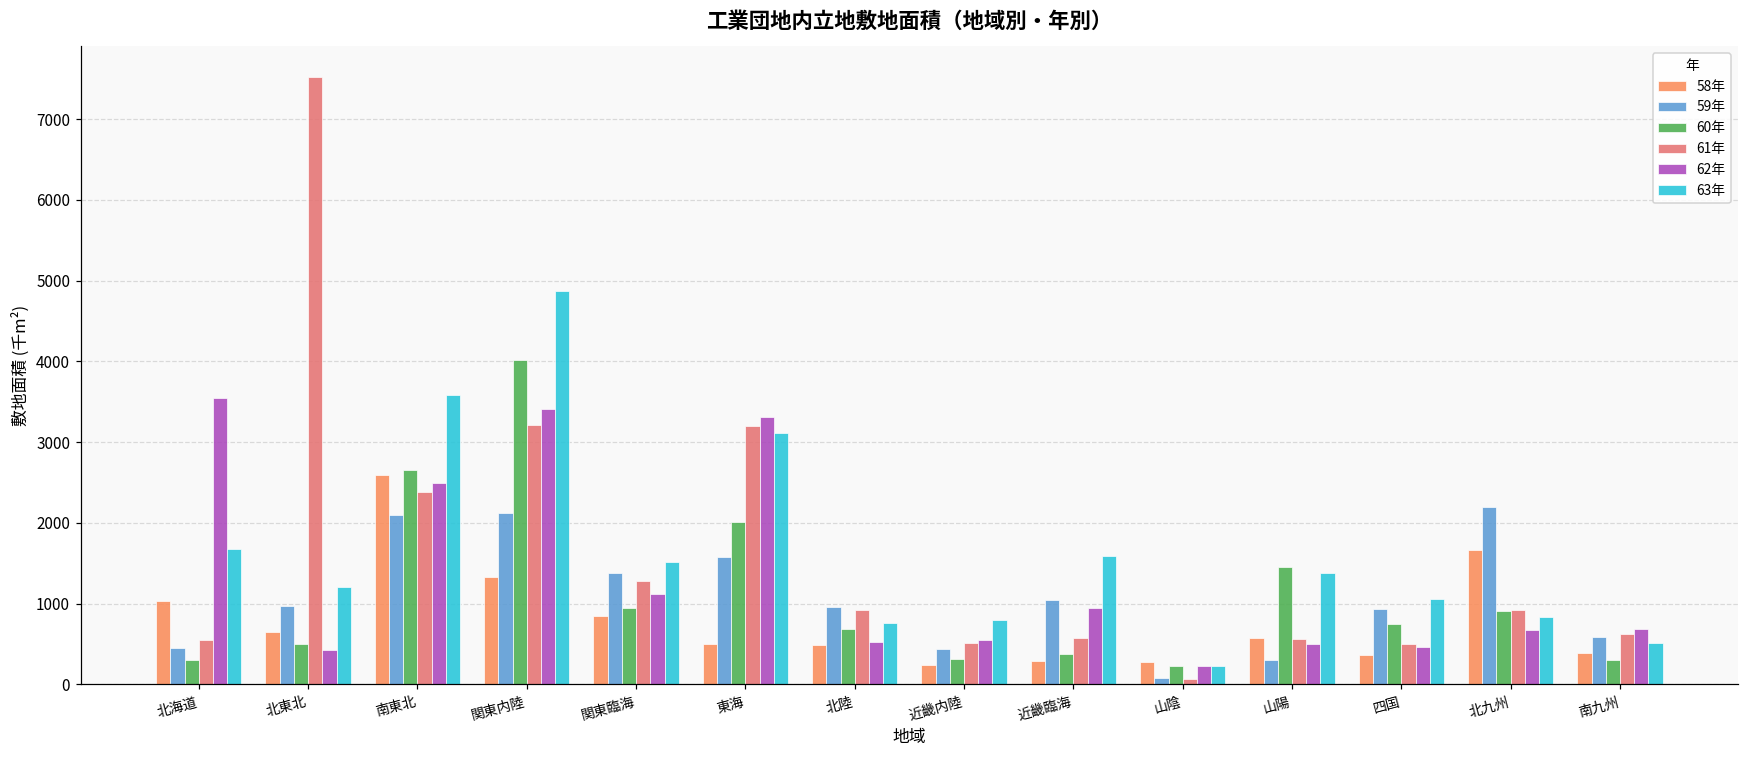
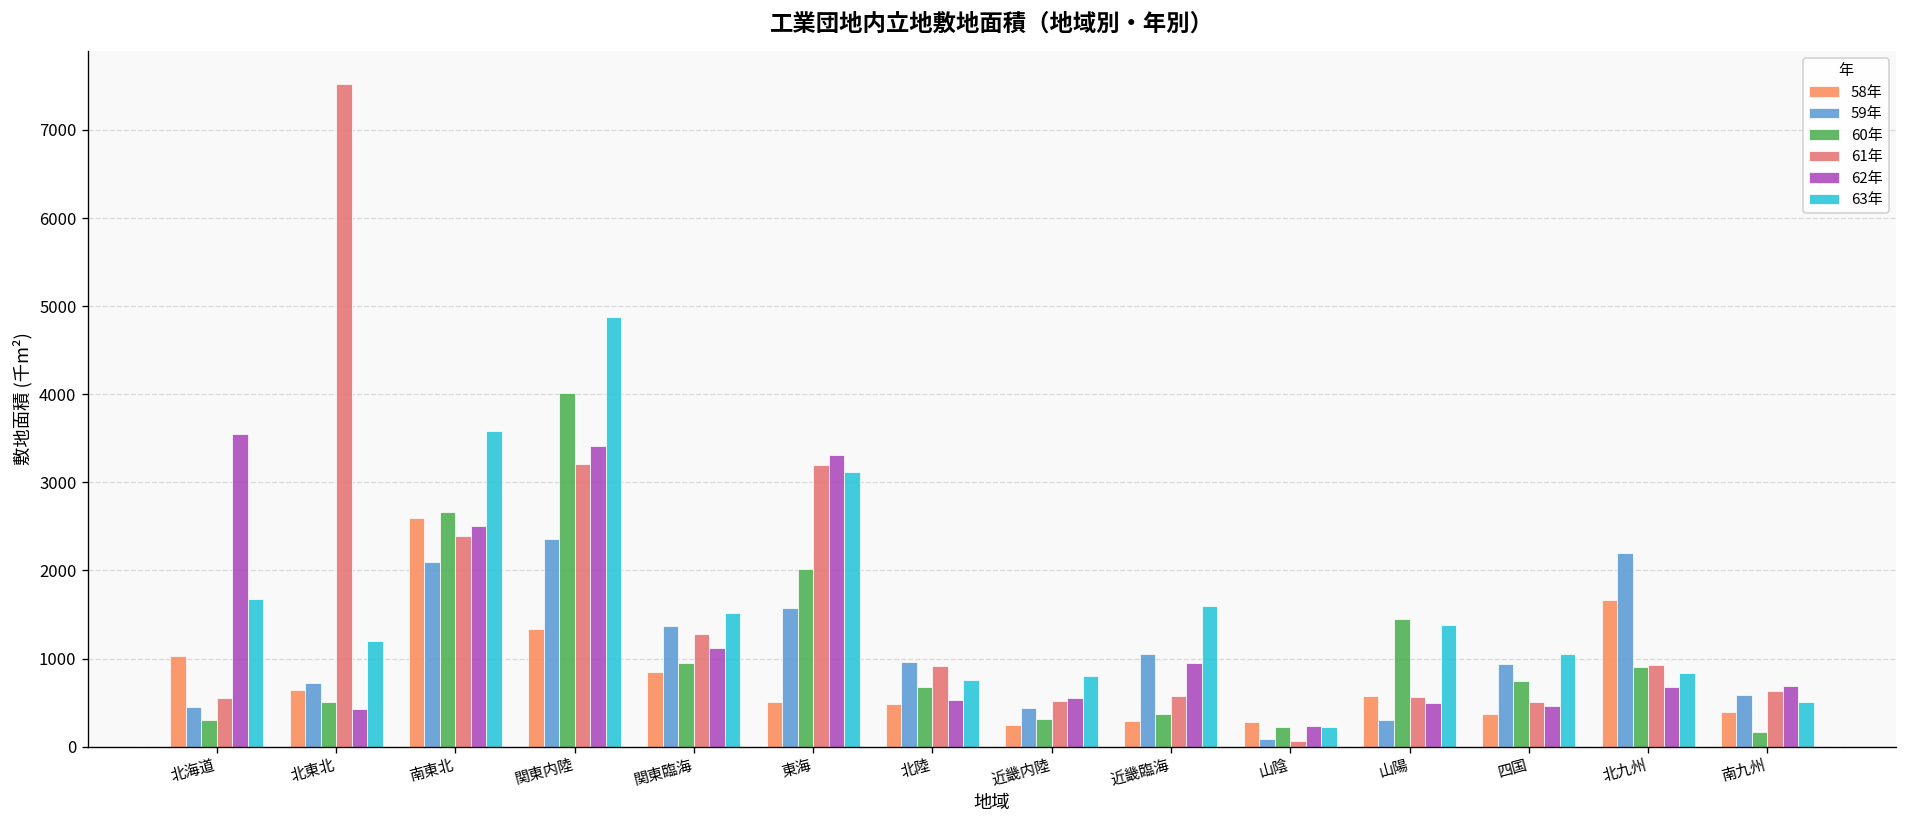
  {
    "59年": {
      "北海道": 400,
-     "北東北": 1000,
+     "北東北": 700,
      "南東北": 2100,
-     "関東内陸": 2100,
+     "関東内陸": 2400,
      "関東臨海": 1400,
      "東海": 1600,
      "北陸": 1000,
      "近畿内陸": 400,
      "近畿臨海": 1000,
      "山陰": 100,
      "山陽": 300,
      "四国": 900,
      "北九州": 2200,
      "南九州": 600
    },
    "60年": {
      "北海道": 300,
      "北東北": 500,
      "南東北": 2700,
      "関東内陸": 4000,
      "関東臨海": 900,
      "東海": 2000,
      "北陸": 700,
      "近畿内陸": 300,
      "近畿臨海": 400,
      "山陰": 200,
      "山陽": 1500,
      "四国": 700,
      "北九州": 900,
-     "南九州": 300
+     "南九州": 200
    },
    "62年": {
      "北海道": 3500,
      "北東北": 400,
      "南東北": 2500,
      "関東内陸": 3400,
      "関東臨海": 1100,
      "東海": 3300,
      "北陸": 500,
      "近畿内陸": 500,
      "近畿臨海": 900,
      "山陰": 200,
      "山陽": 500,
      "四国": 500,
      "北九州": 700,
      "南九州": 700
    },
    "63年": {
      "北海道": 1700,
      "北東北": 1200,
      "南東北": 3600,
      "関東内陸": 4900,
      "関東臨海": 1500,
      "東海": 3100,
      "北陸": 800,
      "近畿内陸": 800,
      "近畿臨海": 1600,
      "山陰": 200,
      "山陽": 1400,
      "四国": 1100,
      "北九州": 800,
      "南九州": 500
    }
  }
